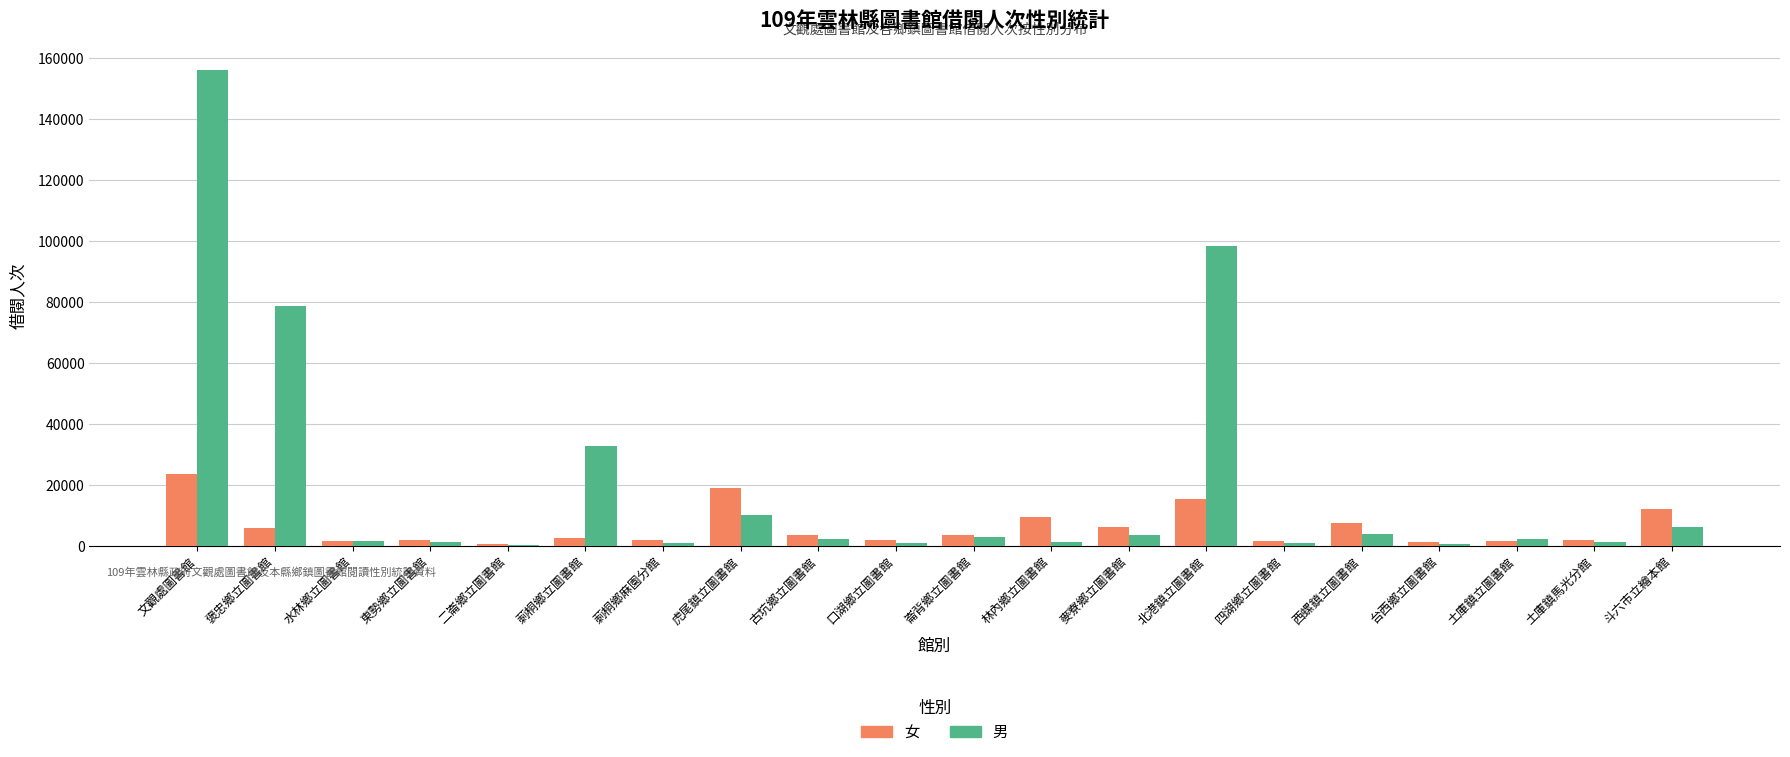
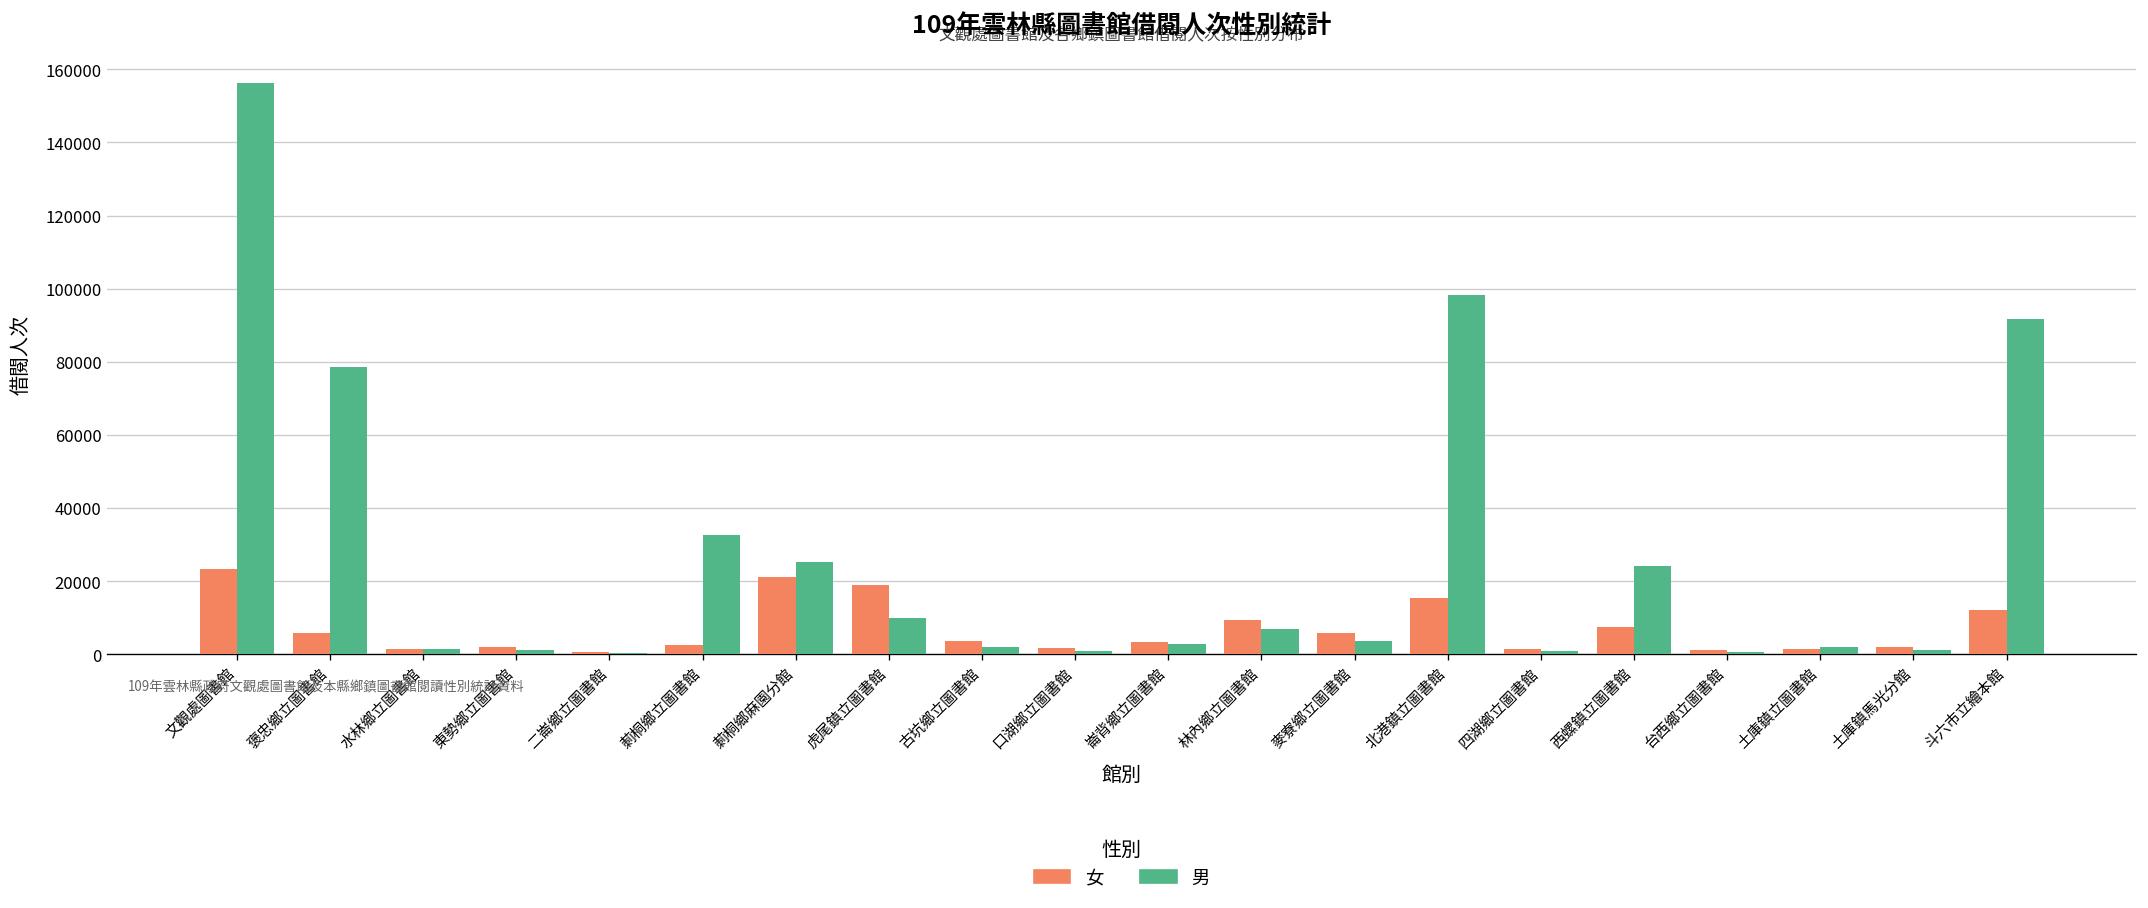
  {
    "女": {
      "文觀處圖書館": 23000,
      "褒忠鄉立圖書館": 6000,
      "水林鄉立圖書館": 2000,
      "東勢鄉立圖書館": 2000,
      "莿桐鄉立圖書館": 2000,
-     "莿桐鄉麻園分館": 2000,
+     "莿桐鄉麻園分館": 21000,
      "虎尾鎮立圖書館": 19000,
      "古坑鄉立圖書館": 4000,
      "口湖鄉立圖書館": 2000,
      "崙背鄉立圖書館": 3000,
      "林內鄉立圖書館": 9000,
      "麥寮鄉立圖書館": 6000,
      "北港鎮立圖書館": 15000,
      "四湖鄉立圖書館": 1000,
      "西螺鎮立圖書館": 7000,
      "台西鄉立圖書館": 1000,
      "土庫鎮立圖書館": 2000,
      "土庫鎮馬光分館": 2000,
      "斗六市立繪本館": 12000
    },
    "男": {
      "文觀處圖書館": 156000,
      "褒忠鄉立圖書館": 79000,
      "水林鄉立圖書館": 1000,
      "東勢鄉立圖書館": 1000,
      "莿桐鄉立圖書館": 33000,
-     "莿桐鄉麻園分館": 1000,
+     "莿桐鄉麻園分館": 25000,
      "虎尾鎮立圖書館": 10000,
      "古坑鄉立圖書館": 2000,
      "口湖鄉立圖書館": 1000,
      "崙背鄉立圖書館": 3000,
-     "林內鄉立圖書館": 1000,
+     "林內鄉立圖書館": 7000,
      "麥寮鄉立圖書館": 4000,
      "北港鎮立圖書館": 98000,
      "四湖鄉立圖書館": 1000,
-     "西螺鎮立圖書館": 4000,
+     "西螺鎮立圖書館": 24000,
      "土庫鎮立圖書館": 2000,
      "土庫鎮馬光分館": 1000,
-     "斗六市立繪本館": 6000
+     "斗六市立繪本館": 92000
    }
  }
